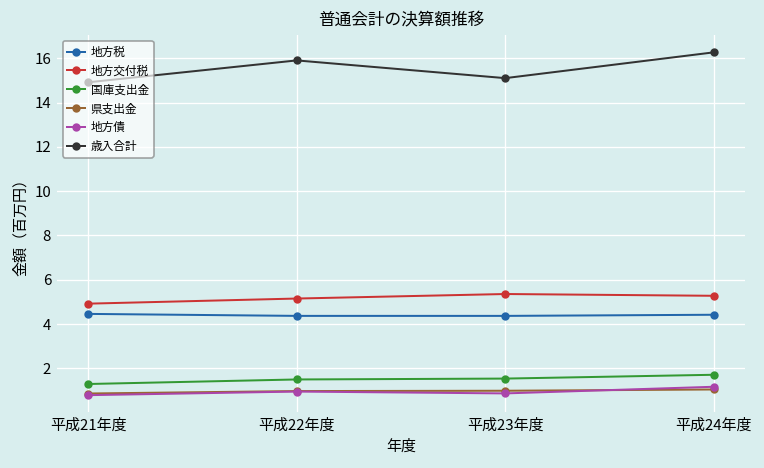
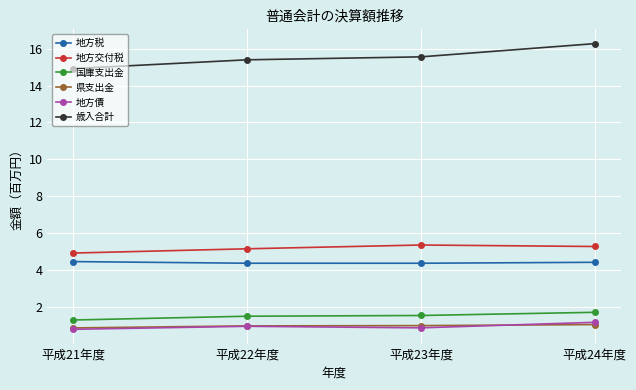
  {
    "地方税": {
      "平成21年度": 4.5,
      "平成22年度": 4.4,
      "平成23年度": 4.4,
      "平成24年度": 4.4
    },
    "地方交付税": {
      "平成21年度": 4.9,
      "平成22年度": 5.2,
      "平成23年度": 5.4,
      "平成24年度": 5.3
    },
    "国庫支出金": {
      "平成21年度": 1.3,
      "平成22年度": 1.5,
      "平成23年度": 1.5,
      "平成24年度": 1.7
    },
    "歳入合計": {
-     "平成22年度": 15.9,
-     "平成23年度": 15.1,
+     "平成22年度": 15.4,
+     "平成23年度": 15.6,
      "平成24年度": 16.3
    }
  }
